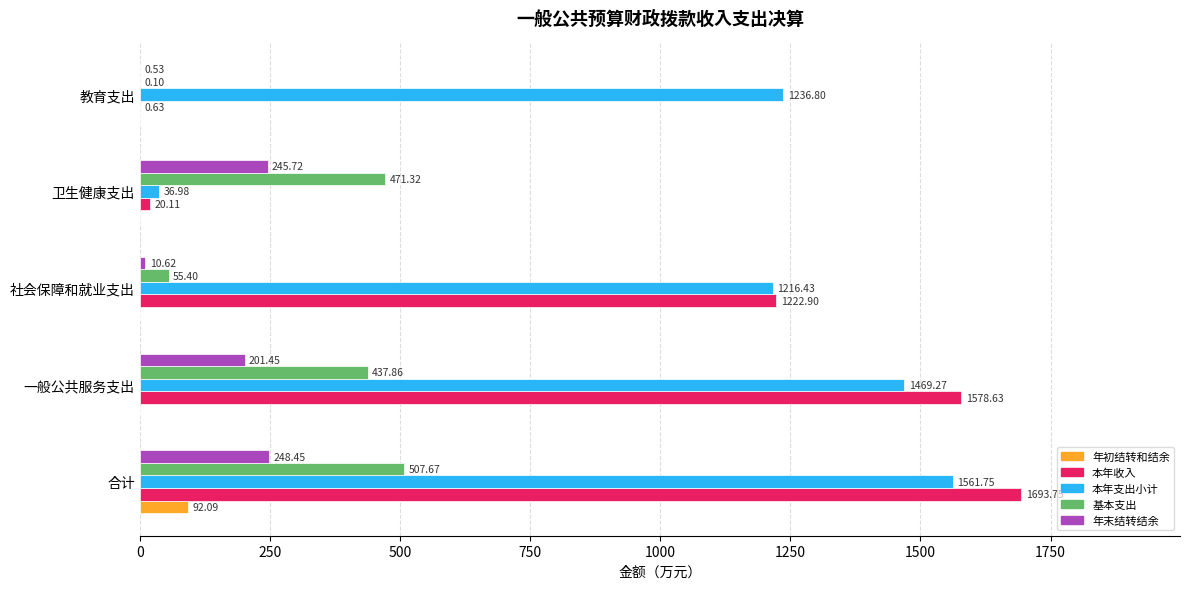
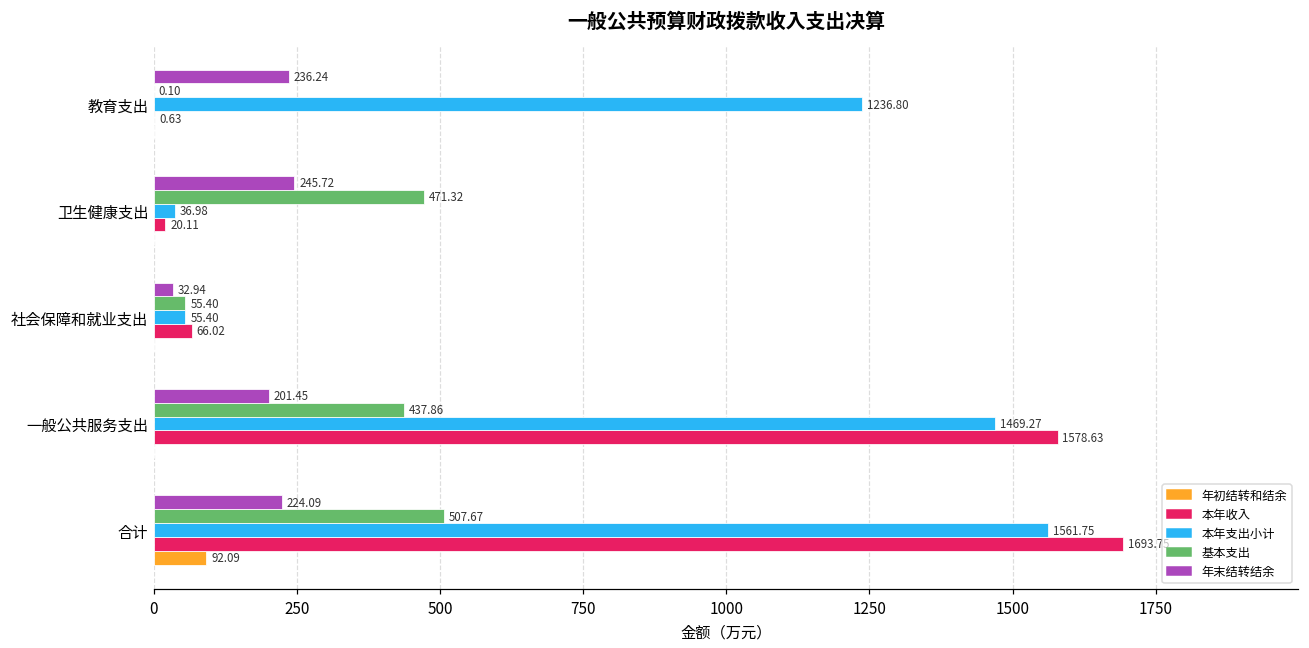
  {
    "年初结转和结余": {
      "合计": 92.09
    },
    "本年收入": {
      "教育支出": 0.63,
      "卫生健康支出": 20.11,
-     "社会保障和就业支出": 1222.90,
+     "社会保障和就业支出": 66.02,
      "一般公共服务支出": 1578.63
    },
    "本年支出小计": {
      "教育支出": 1236.80,
      "卫生健康支出": 36.98,
-     "社会保障和就业支出": 1216.43,
+     "社会保障和就业支出": 55.40,
      "一般公共服务支出": 1469.27,
      "合计": 1561.75
    },
    "基本支出": {
      "教育支出": 0.10,
      "卫生健康支出": 471.32,
      "社会保障和就业支出": 55.40,
      "一般公共服务支出": 437.86,
      "合计": 507.67
    },
    "年末结转结余": {
-     "教育支出": 0.53,
+     "教育支出": 236.24,
      "卫生健康支出": 245.72,
-     "社会保障和就业支出": 10.62,
+     "社会保障和就业支出": 32.94,
      "一般公共服务支出": 201.45,
-     "合计": 248.45
+     "合计": 224.09
    }
  }
